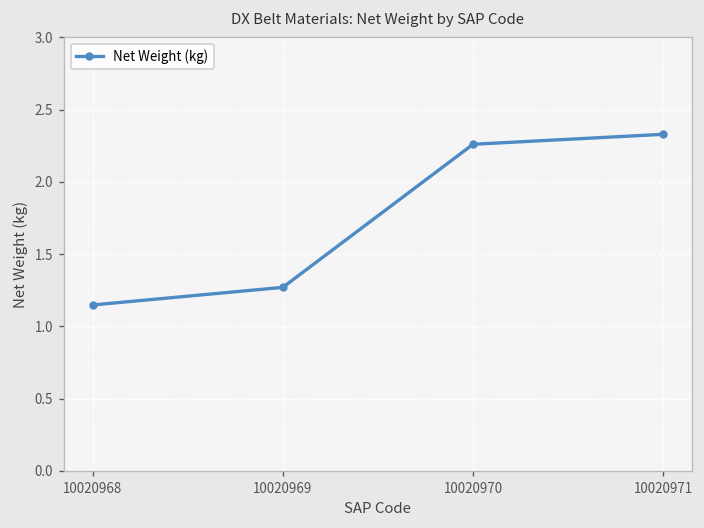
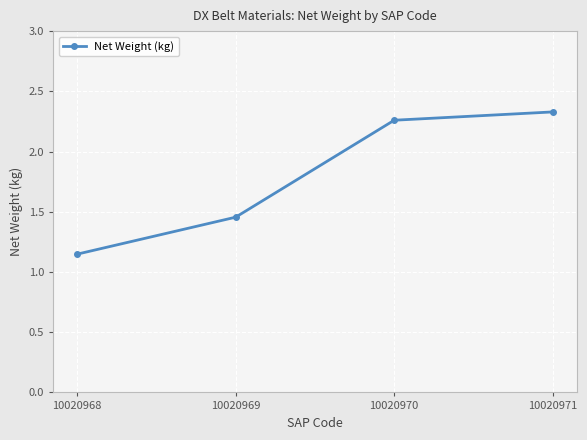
  {
    "10020968": 1.15,
-   "10020969": 1.27,
+   "10020969": 1.46,
    "10020970": 2.26,
    "10020971": 2.33
  }
